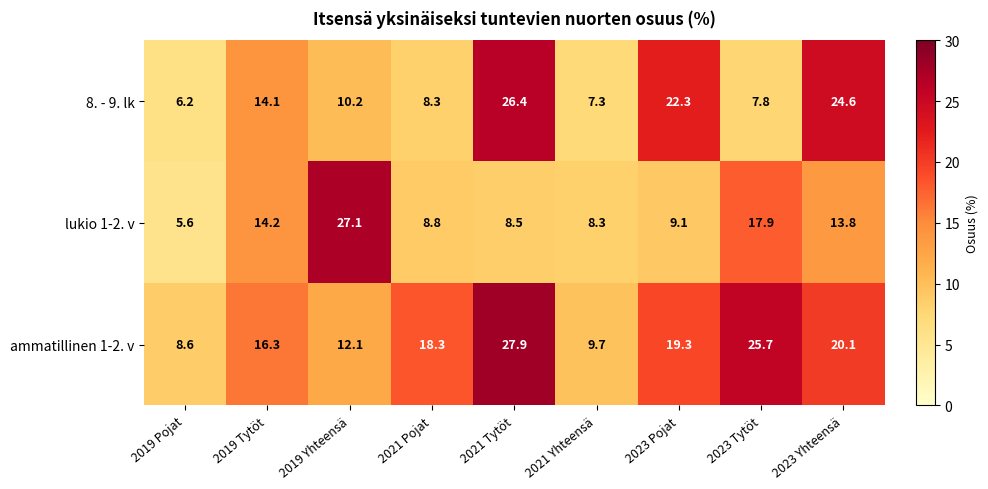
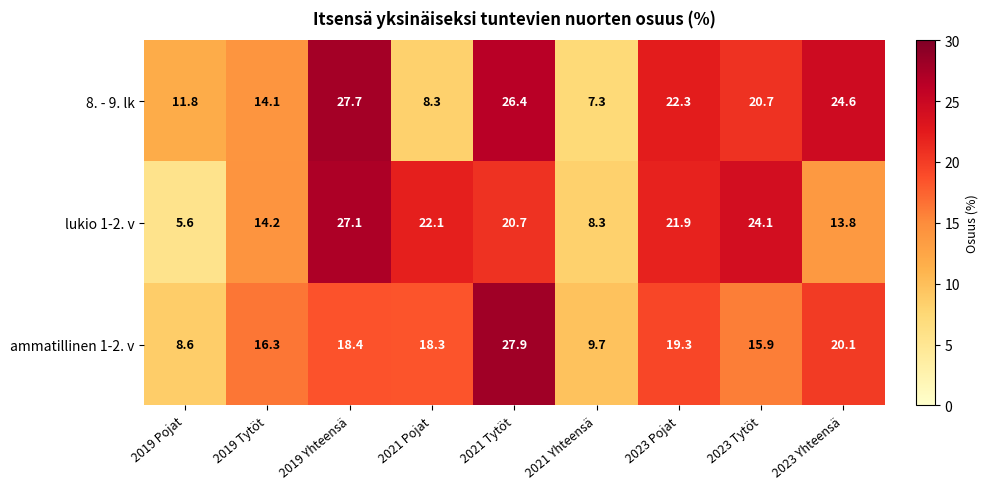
  {
    "8. - 9. lk": {
-     "2019 Pojat": 6.2,
+     "2019 Pojat": 11.8,
      "2019 Tytöt": 14.1,
-     "2019 Yhteensä": 10.2,
+     "2019 Yhteensä": 27.7,
      "2021 Pojat": 8.3,
      "2021 Tytöt": 26.4,
      "2021 Yhteensä": 7.3,
      "2023 Pojat": 22.3,
-     "2023 Tytöt": 7.8,
+     "2023 Tytöt": 20.7,
      "2023 Yhteensä": 24.6
    },
    "lukio 1-2. v": {
      "2019 Pojat": 5.6,
      "2019 Tytöt": 14.2,
      "2019 Yhteensä": 27.1,
-     "2021 Pojat": 8.8,
-     "2021 Tytöt": 8.5,
+     "2021 Pojat": 22.1,
+     "2021 Tytöt": 20.7,
      "2021 Yhteensä": 8.3,
-     "2023 Pojat": 9.1,
-     "2023 Tytöt": 17.9,
+     "2023 Pojat": 21.9,
+     "2023 Tytöt": 24.1,
      "2023 Yhteensä": 13.8
    },
    "ammatillinen 1-2. v": {
      "2019 Pojat": 8.6,
      "2019 Tytöt": 16.3,
-     "2019 Yhteensä": 12.1,
+     "2019 Yhteensä": 18.4,
      "2021 Pojat": 18.3,
      "2021 Tytöt": 27.9,
      "2021 Yhteensä": 9.7,
      "2023 Pojat": 19.3,
-     "2023 Tytöt": 25.7,
+     "2023 Tytöt": 15.9,
      "2023 Yhteensä": 20.1
    }
  }
